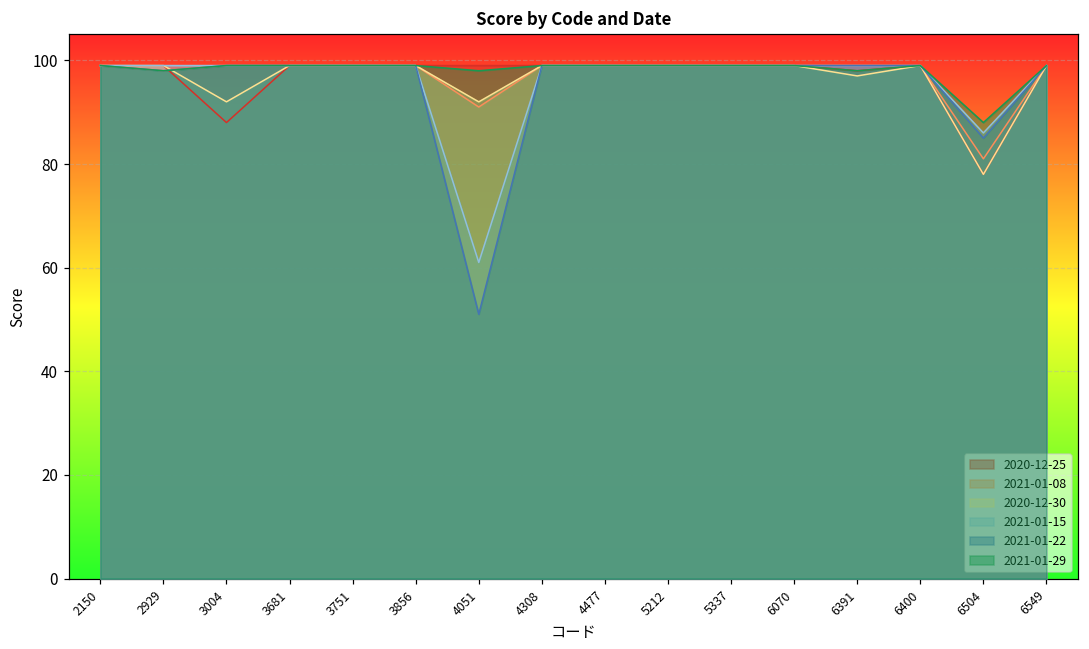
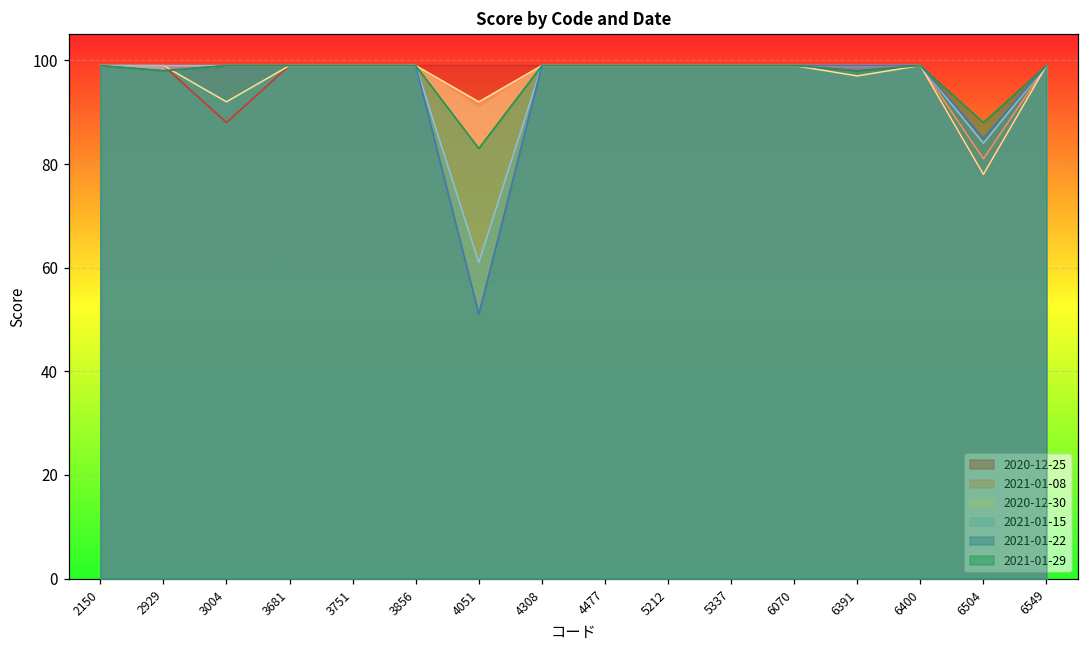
  {
    "2020-12-25": {
      "3004": 88,
      "4051": 99
    },
    "2021-01-08": {
      "4051": 91,
      "6504": 81
    },
    "2020-12-30": {
      "3004": 92,
      "4051": 92,
      "6391": 97
    },
    "2021-01-15": {
      "4051": 61,
-     "6504": 86
+     "6504": 84
    },
    "2021-01-22": {
      "4051": 51,
      "6504": 85
    },
    "2021-01-29": {
-     "4051": 98,
+     "4051": 83,
      "6504": 88
    }
  }
